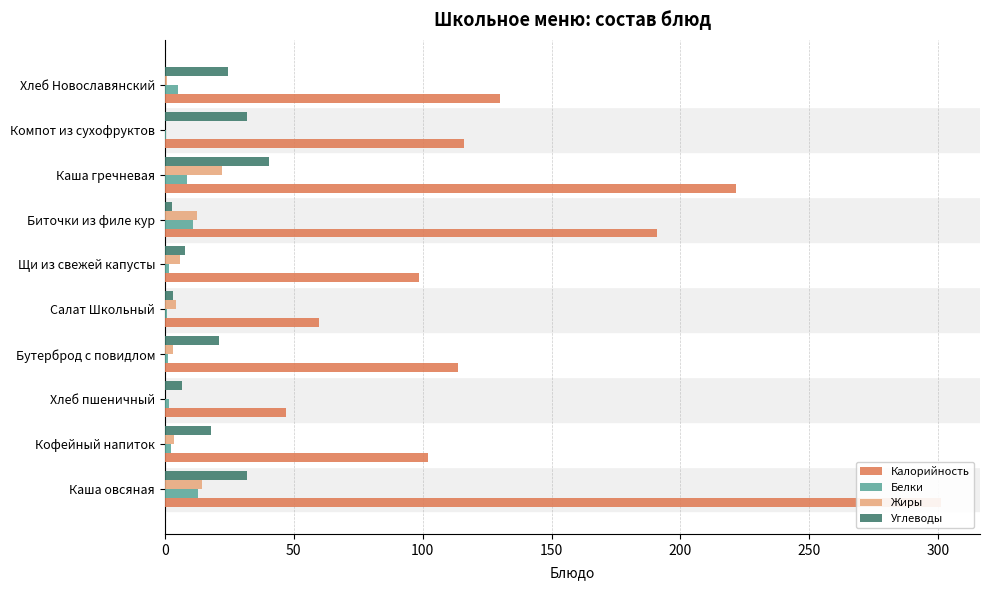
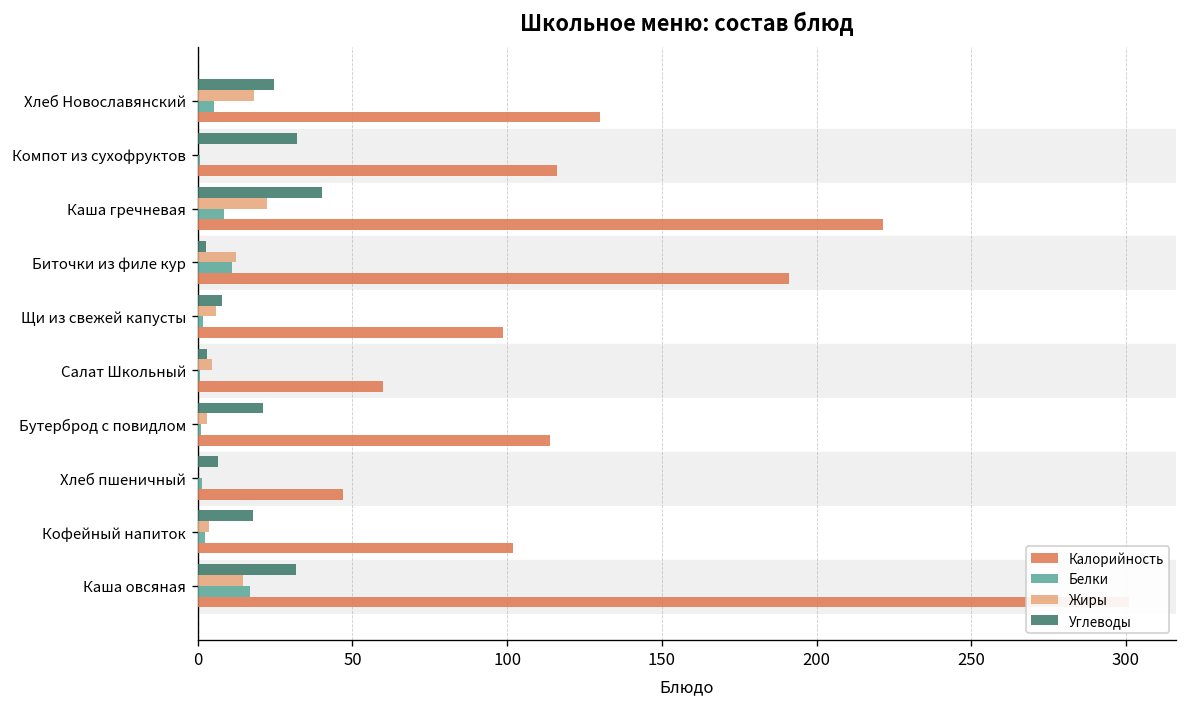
  {
    "Калорийность": {
      "Хлеб Новославянский": 130,
      "Компот из сухофруктов": 116,
      "Каша гречневая": 222,
      "Биточки из филе кур": 191,
      "Щи из свежей капусты": 99,
      "Салат Школьный": 60,
      "Бутерброд с повидлом": 114,
      "Хлеб пшеничный": 47,
      "Кофейный напиток": 102
    },
    "Белки": {
      "Хлеб Новославянский": 5,
      "Каша гречневая": 9,
      "Биточки из филе кур": 11,
      "Щи из свежей капусты": 2,
      "Бутерброд с повидлом": 1,
      "Хлеб пшеничный": 2,
      "Кофейный напиток": 3,
-     "Каша овсяная": 13
+     "Каша овсяная": 17
    },
    "Жиры": {
-     "Хлеб Новославянский": 1,
+     "Хлеб Новославянский": 18,
      "Каша гречневая": 22,
      "Биточки из филе кур": 13,
      "Щи из свежей капусты": 6,
      "Салат Школьный": 5,
      "Бутерброд с повидлом": 3,
      "Кофейный напиток": 4,
      "Каша овсяная": 15
    },
    "Углеводы": {
      "Хлеб Новославянский": 25,
      "Компот из сухофруктов": 32,
      "Каша гречневая": 40,
      "Биточки из филе кур": 3,
      "Щи из свежей капусты": 8,
      "Салат Школьный": 3,
      "Бутерброд с повидлом": 21,
      "Хлеб пшеничный": 7,
      "Кофейный напиток": 18,
      "Каша овсяная": 32
    }
  }
